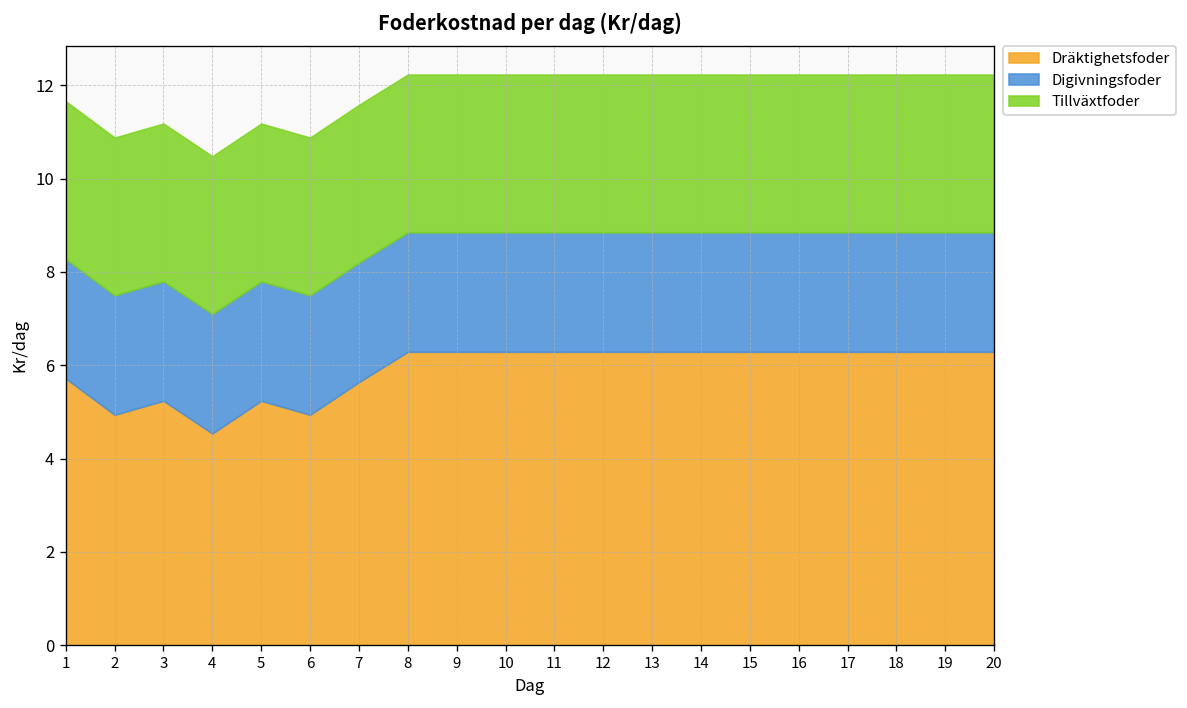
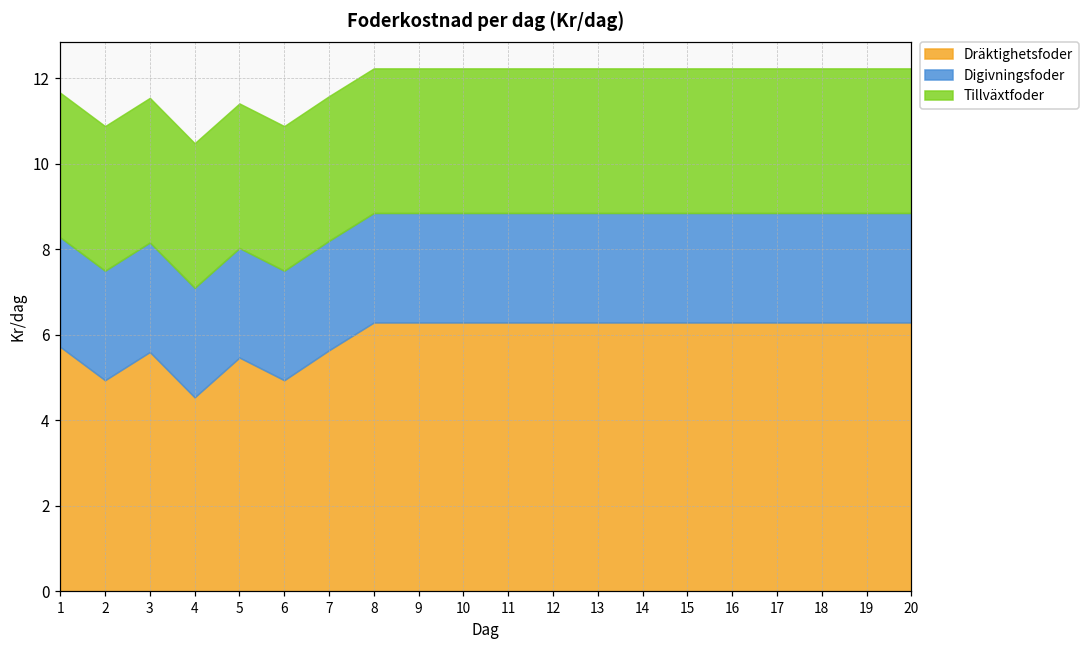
  {
    "Dräktighetsfoder": {
      "1": 5.7,
      "2": 4.9,
-     "3": 5.2,
+     "3": 5.6,
      "4": 4.5,
-     "5": 5.2,
+     "5": 5.5,
      "6": 4.9,
      "7": 5.6,
      "8": 6.3,
      "9": 6.3,
      "10": 6.3,
      "11": 6.3,
      "12": 6.3,
      "13": 6.3,
      "14": 6.3,
      "15": 6.3,
      "16": 6.3,
      "17": 6.3,
      "18": 6.3,
      "19": 6.3,
      "20": 6.3
    },
    "Digivningsfoder": {
      "1": 2.6,
      "2": 2.6,
      "3": 2.6,
      "4": 2.6,
      "5": 2.6,
      "6": 2.6,
      "7": 2.6,
      "8": 2.6,
      "9": 2.6,
      "10": 2.6,
      "11": 2.6,
      "12": 2.6,
      "13": 2.6,
      "14": 2.6,
      "15": 2.6,
      "16": 2.6,
      "17": 2.6,
      "18": 2.6,
      "19": 2.6,
      "20": 2.6
    },
    "Tillväxtfoder": {
      "1": 3.4,
      "2": 3.4,
      "3": 3.4,
      "4": 3.4,
      "5": 3.4,
      "6": 3.4,
      "7": 3.4,
      "8": 3.4,
      "9": 3.4,
      "10": 3.4,
      "11": 3.4,
      "12": 3.4,
      "13": 3.4,
      "14": 3.4,
      "15": 3.4,
      "16": 3.4,
      "17": 3.4,
      "18": 3.4,
      "19": 3.4,
      "20": 3.4
    }
  }
